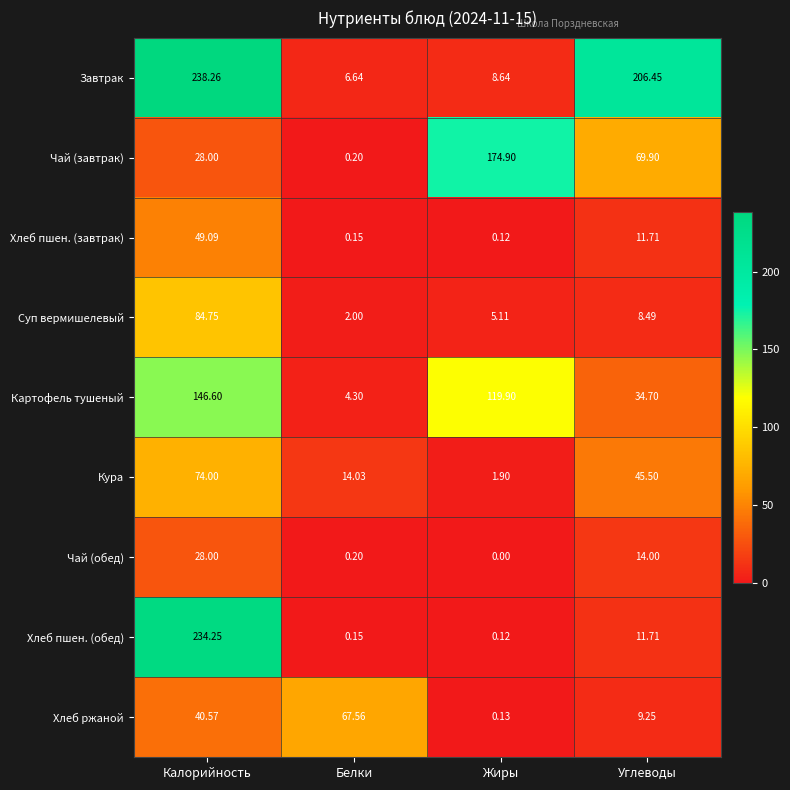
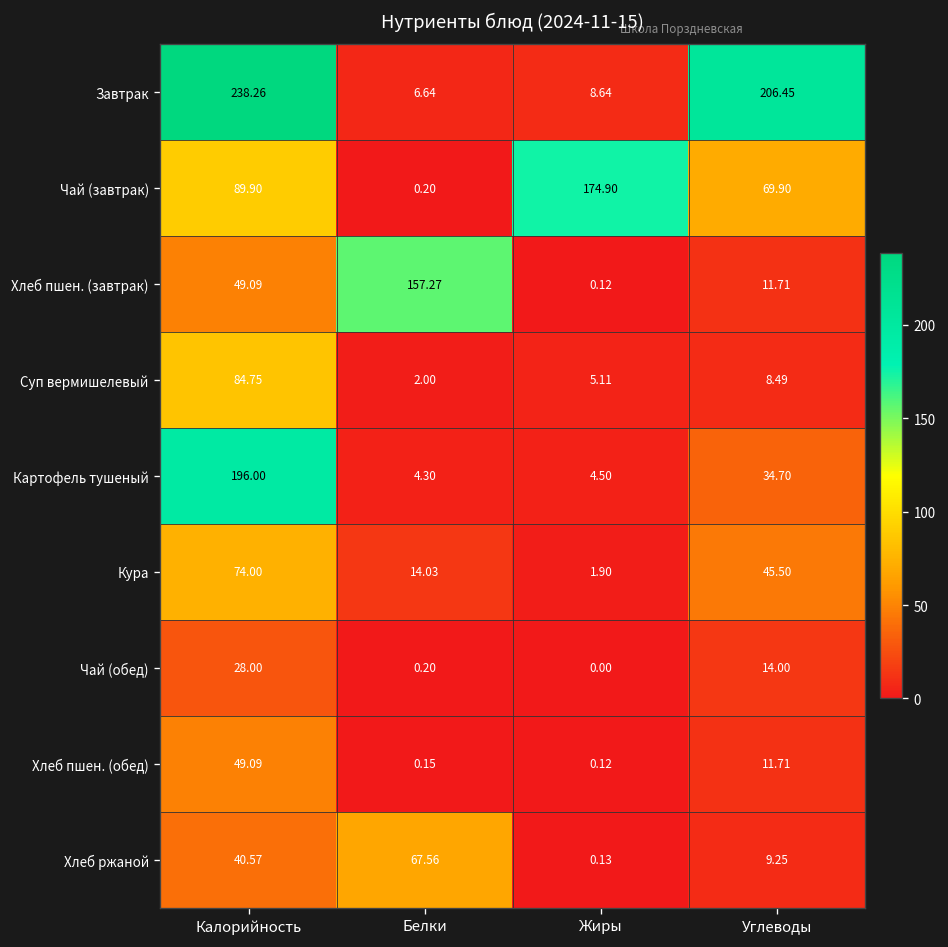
  {
    "Завтрак": {
      "Калорийность": 238.26,
      "Белки": 6.64,
      "Жиры": 8.64,
      "Углеводы": 206.45
    },
    "Чай (завтрак)": {
-     "Калорийность": 28.00,
+     "Калорийность": 89.90,
      "Белки": 0.20,
      "Жиры": 174.90,
      "Углеводы": 69.90
    },
    "Хлеб пшен. (завтрак)": {
      "Калорийность": 49.09,
-     "Белки": 0.15,
+     "Белки": 157.27,
      "Жиры": 0.12,
      "Углеводы": 11.71
    },
    "Суп вермишелевый": {
      "Калорийность": 84.75,
      "Белки": 2.00,
      "Жиры": 5.11,
      "Углеводы": 8.49
    },
    "Картофель тушеный": {
-     "Калорийность": 146.60,
+     "Калорийность": 196.00,
      "Белки": 4.30,
-     "Жиры": 119.90,
+     "Жиры": 4.50,
      "Углеводы": 34.70
    },
    "Кура": {
      "Калорийность": 74.00,
      "Белки": 14.03,
      "Жиры": 1.90,
      "Углеводы": 45.50
    },
    "Чай (обед)": {
      "Калорийность": 28.00,
      "Белки": 0.20,
      "Жиры": 0.00,
      "Углеводы": 14.00
    },
    "Хлеб пшен. (обед)": {
-     "Калорийность": 234.25,
+     "Калорийность": 49.09,
      "Белки": 0.15,
      "Жиры": 0.12,
      "Углеводы": 11.71
    },
    "Хлеб ржаной": {
      "Калорийность": 40.57,
      "Белки": 67.56,
      "Жиры": 0.13,
      "Углеводы": 9.25
    }
  }
